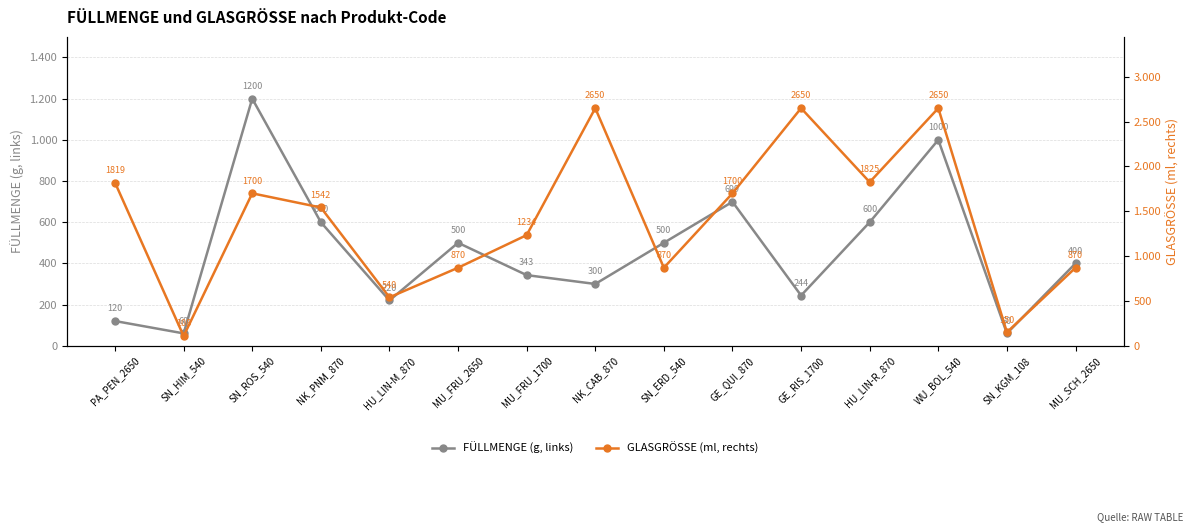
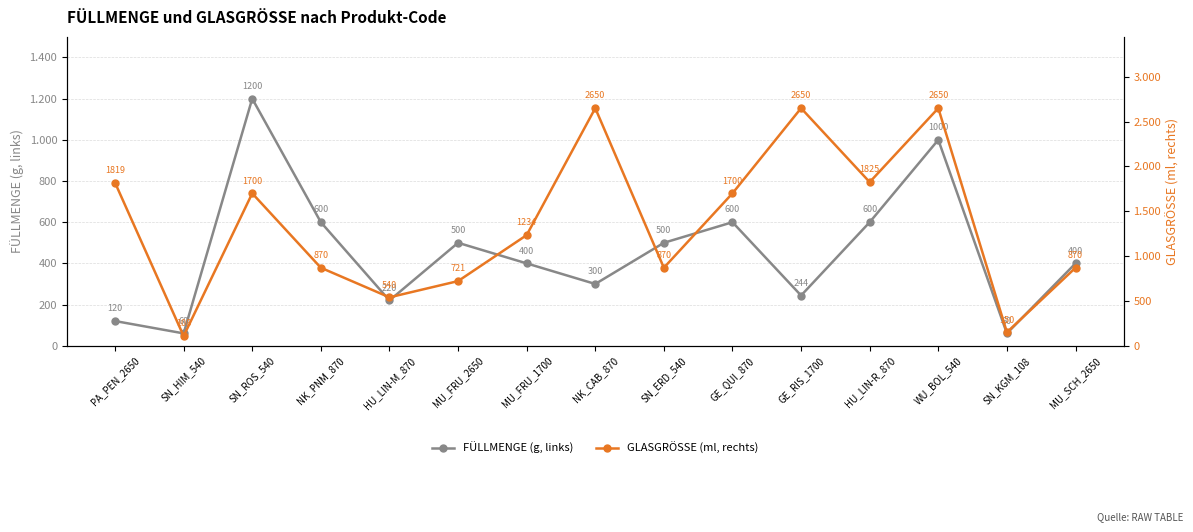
  {
    "FÜLLMENGE (g, links)": {
      "PA_PEN_2650": 120,
      "SN_ROS_540": 1200,
      "NK_PNM_870": 600,
      "MU_FRU_2650": 500,
-     "MU_FRU_1700": 343,
+     "MU_FRU_1700": 400,
      "NK_CAB_870": 300,
      "SN_ERD_540": 500,
-     "GE_QUI_870": 699,
+     "GE_QUI_870": 600,
      "GE_RIS_1700": 244,
      "HU_LIN-R_870": 600,
      "WU_BOL_540": 1000
    },
    "GLASGRÖSSE (ml, rechts)": {
      "PA_PEN_2650": 1819,
      "SN_ROS_540": 1700,
-     "NK_PNM_870": 1542,
-     "MU_FRU_2650": 870,
+     "NK_PNM_870": 870,
+     "MU_FRU_2650": 721,
      "MU_FRU_1700": 1234,
      "NK_CAB_870": 2650,
      "SN_ERD_540": 870,
      "GE_QUI_870": 1700,
      "GE_RIS_1700": 2650,
      "HU_LIN-R_870": 1825,
      "WU_BOL_540": 2650
    }
  }
